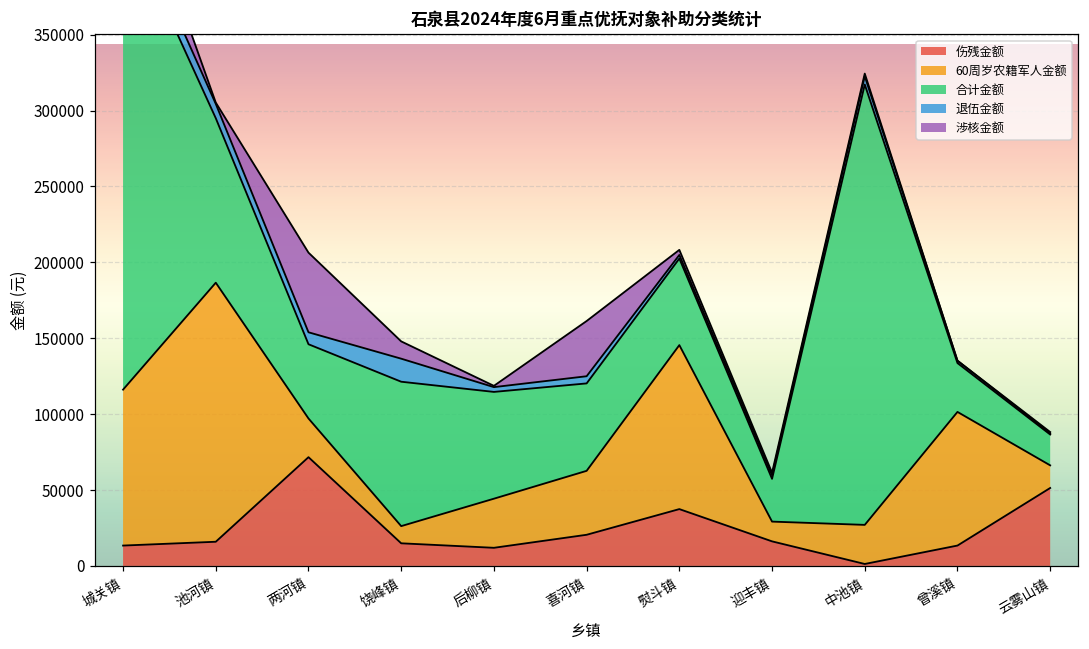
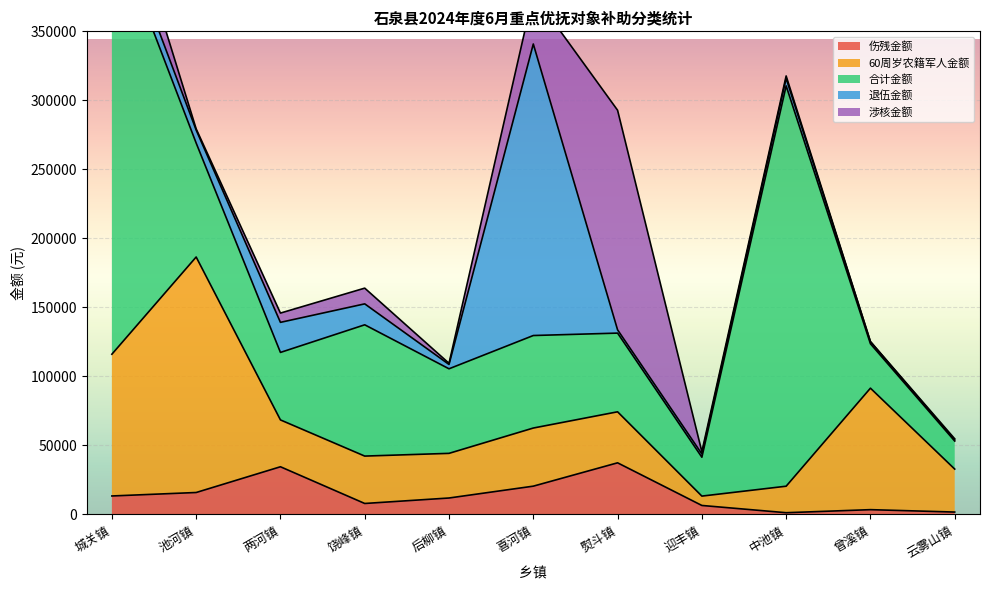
  {
    "伤残金额": {
      "城关镇": 13000,
      "池河镇": 16000,
-     "两河镇": 72000,
-     "饶峰镇": 15000,
+     "两河镇": 35000,
+     "饶峰镇": 8000,
      "后柳镇": 12000,
      "喜河镇": 21000,
      "熨斗镇": 37000,
-     "迎丰镇": 16000,
+     "迎丰镇": 7000,
      "中池镇": 1000,
-     "曾溪镇": 13000,
-     "云雾山镇": 51000
+     "曾溪镇": 3000,
+     "云雾山镇": 2000
    },
    "60周岁农籍军人金额": {
      "城关镇": 103000,
      "池河镇": 171000,
-     "两河镇": 25000,
-     "饶峰镇": 11000,
+     "两河镇": 34000,
+     "饶峰镇": 34000,
      "后柳镇": 32000,
      "喜河镇": 42000,
-     "熨斗镇": 108000,
-     "迎丰镇": 13000,
-     "中池镇": 26000,
+     "熨斗镇": 37000,
+     "迎丰镇": 7000,
+     "中池镇": 19000,
      "曾溪镇": 88000,
-     "云雾山镇": 15000
+     "云雾山镇": 31000
    },
    "合计金额": {
-     "池河镇": 108000,
+     "池河镇": 83000,
      "两河镇": 49000,
      "饶峰镇": 95000,
-     "后柳镇": 70000,
-     "喜河镇": 58000,
+     "后柳镇": 61000,
+     "喜河镇": 67000,
      "熨斗镇": 57000,
      "迎丰镇": 28000,
      "中池镇": 290000
    },
    "退伍金额": {
-     "两河镇": 8000,
+     "两河镇": 22000,
      "饶峰镇": 15000,
-     "喜河镇": 5000,
+     "喜河镇": 211000,
      "熨斗镇": 2000
    },
    "涉核金额": {
-     "两河镇": 52000,
+     "两河镇": 7000,
      "饶峰镇": 11000,
-     "熨斗镇": 3000
+     "熨斗镇": 159000
    }
  }
